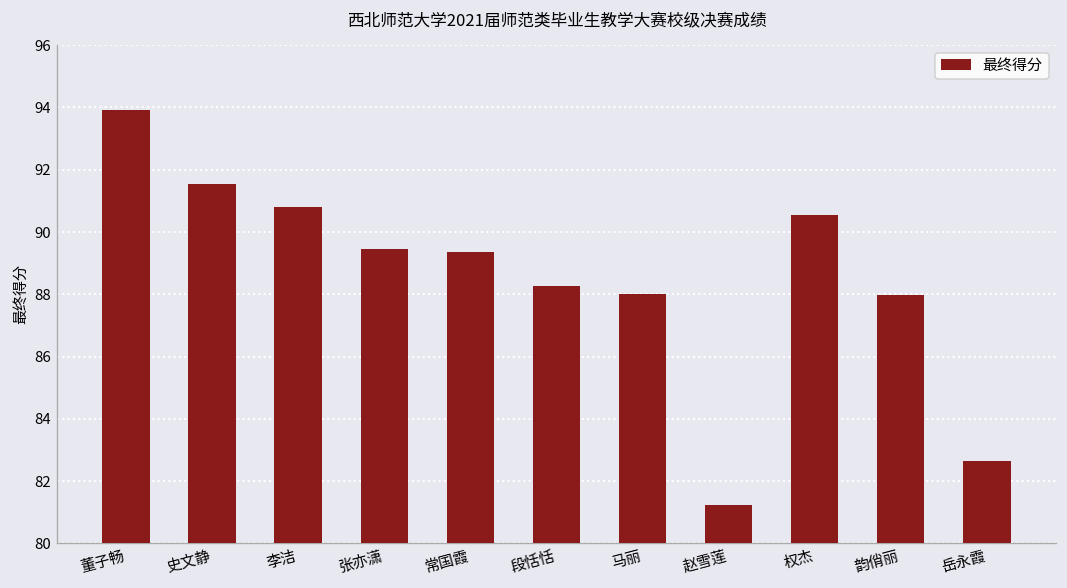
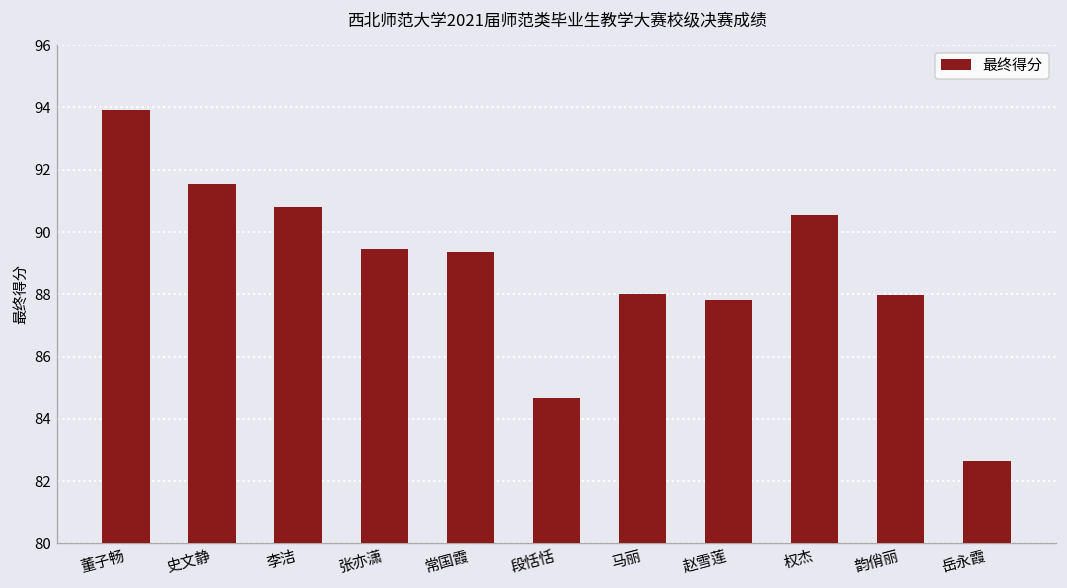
  {
    "董子畅": 93.9,
    "史文静": 91.5,
    "李洁": 90.8,
    "张亦潇": 89.5,
    "常国霞": 89.4,
-   "段恬恬": 88.3,
+   "段恬恬": 84.7,
    "马丽": 88.0,
-   "赵雪莲": 81.2,
+   "赵雪莲": 87.8,
    "权杰": 90.6,
    "韵俏丽": 88.0,
    "岳永霞": 82.7
  }
